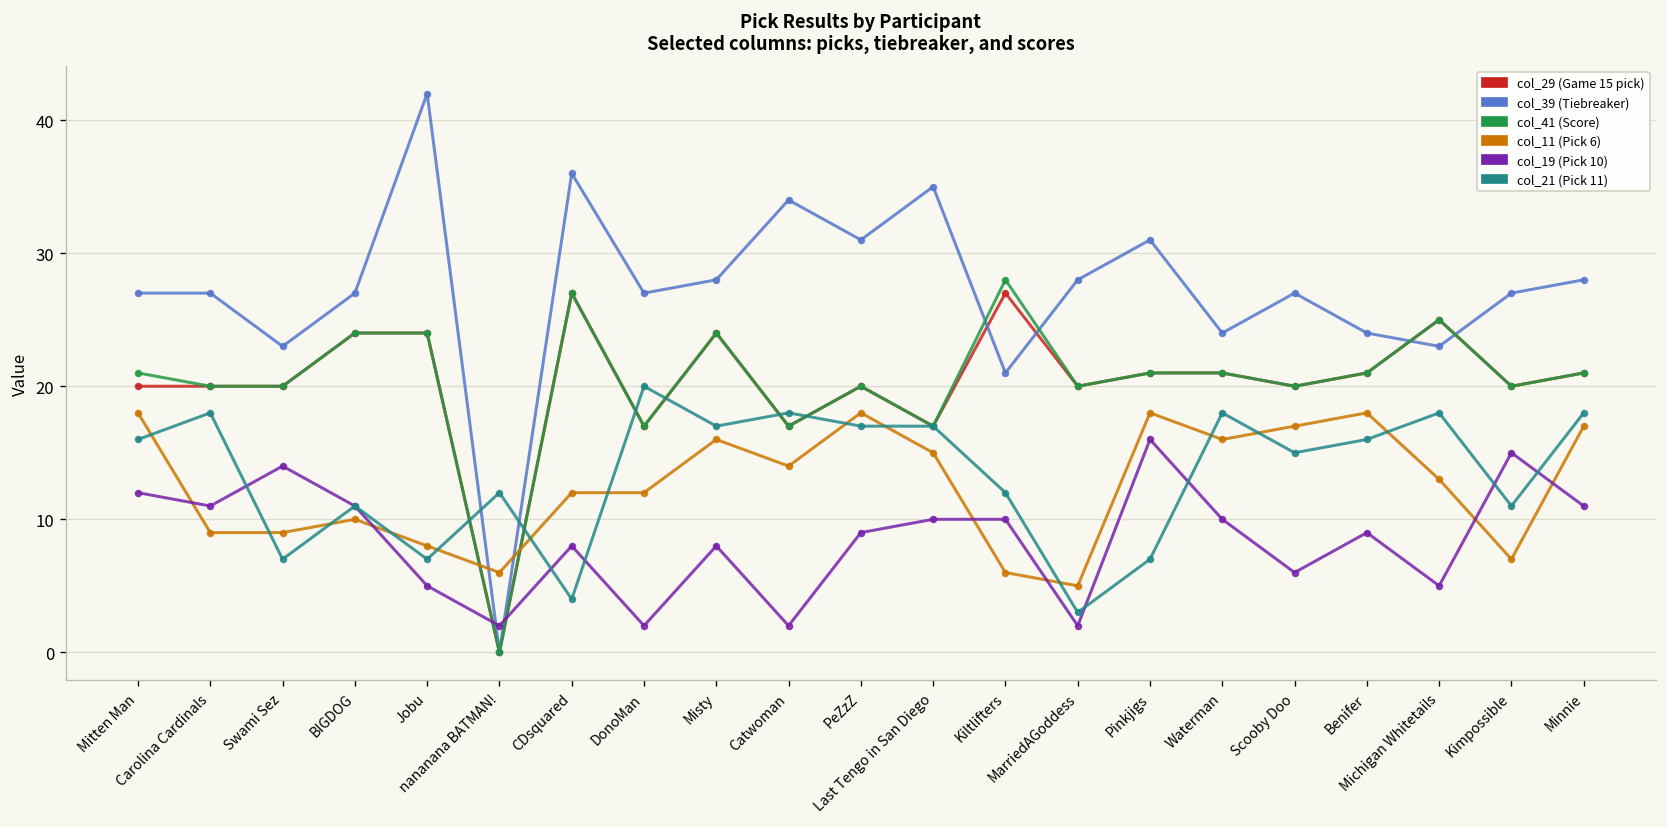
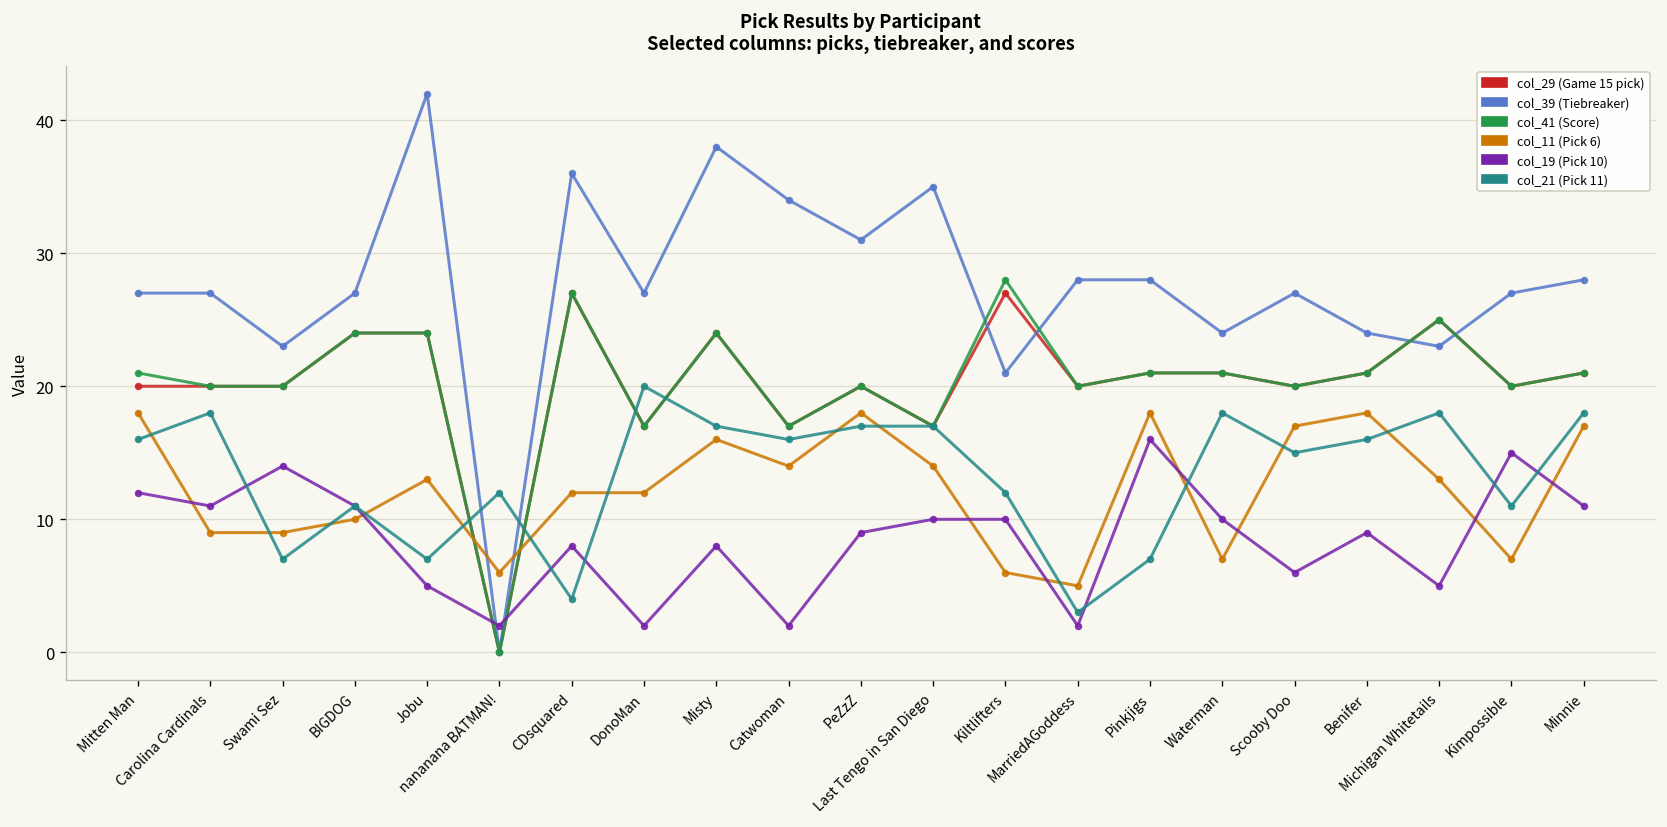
  {
    "col_29 (Game 15 pick)": {
      "Mitten Man": 20,
      "Kiltlifters": 27
    },
    "col_39 (Tiebreaker)": {
      "Mitten Man": 27,
      "Carolina Cardinals": 27,
      "Swami Sez": 23,
      "BIGDOG": 27,
      "Jobu": 42,
      "CDsquared": 36,
      "DonoMan": 27,
-     "Misty": 28,
+     "Misty": 38,
      "Catwoman": 34,
      "PeZzZ": 31,
      "Last Tengo in San Diego": 35,
      "Kiltlifters": 21,
      "MarriedAGoddess": 28,
-     "Pinkjigs": 31,
+     "Pinkjigs": 28,
      "Waterman": 24,
      "Scooby Doo": 27,
      "Benifer": 24,
      "Michigan Whitetails": 23,
      "Kimpossible": 27,
      "Minnie": 28
    },
    "col_41 (Score)": {
      "Mitten Man": 21,
      "Kiltlifters": 28
    },
    "col_11 (Pick 6)": {
      "Mitten Man": 18,
      "Carolina Cardinals": 9,
      "Swami Sez": 9,
      "BIGDOG": 10,
-     "Jobu": 8,
+     "Jobu": 13,
      "nananana BATMAN!": 6,
      "CDsquared": 12,
      "DonoMan": 12,
      "Misty": 16,
      "Catwoman": 14,
      "PeZzZ": 18,
-     "Last Tengo in San Diego": 15,
+     "Last Tengo in San Diego": 14,
      "Kiltlifters": 6,
      "MarriedAGoddess": 5,
      "Pinkjigs": 18,
-     "Waterman": 16,
+     "Waterman": 7,
      "Scooby Doo": 17,
      "Benifer": 18,
      "Michigan Whitetails": 13,
      "Kimpossible": 7,
      "Minnie": 17
    },
    "col_19 (Pick 10)": {
      "Mitten Man": 12,
      "Carolina Cardinals": 11,
      "Swami Sez": 14,
      "Jobu": 5,
      "nananana BATMAN!": 2,
      "CDsquared": 8,
      "DonoMan": 2,
      "Misty": 8,
      "Catwoman": 2,
      "PeZzZ": 9,
      "Last Tengo in San Diego": 10,
      "Kiltlifters": 10,
      "MarriedAGoddess": 2,
      "Pinkjigs": 16,
      "Waterman": 10,
      "Scooby Doo": 6,
      "Benifer": 9,
      "Michigan Whitetails": 5,
      "Kimpossible": 15,
      "Minnie": 11
    },
    "col_21 (Pick 11)": {
      "Mitten Man": 16,
      "Carolina Cardinals": 18,
      "Swami Sez": 7,
      "Jobu": 7,
      "nananana BATMAN!": 12,
      "CDsquared": 4,
      "DonoMan": 20,
      "Misty": 17,
-     "Catwoman": 18,
+     "Catwoman": 16,
      "PeZzZ": 17,
      "Kiltlifters": 12,
      "MarriedAGoddess": 3,
      "Pinkjigs": 7,
      "Waterman": 18,
      "Scooby Doo": 15,
      "Benifer": 16,
      "Michigan Whitetails": 18,
      "Kimpossible": 11,
      "Minnie": 18
    }
  }
